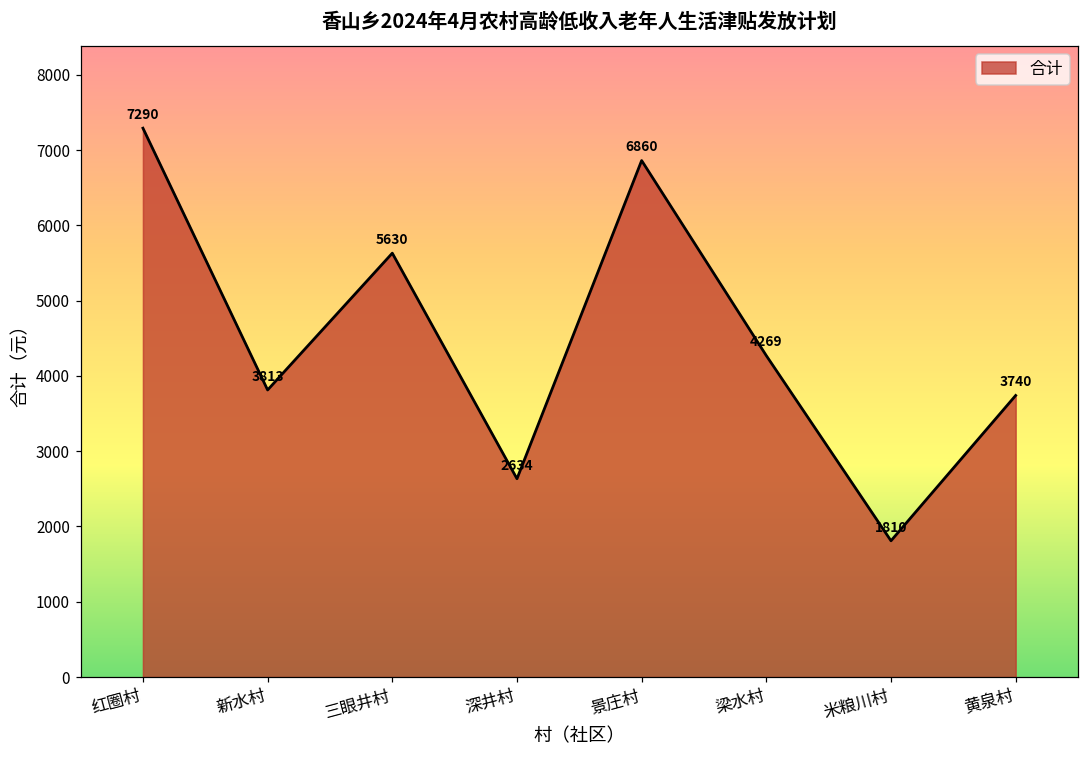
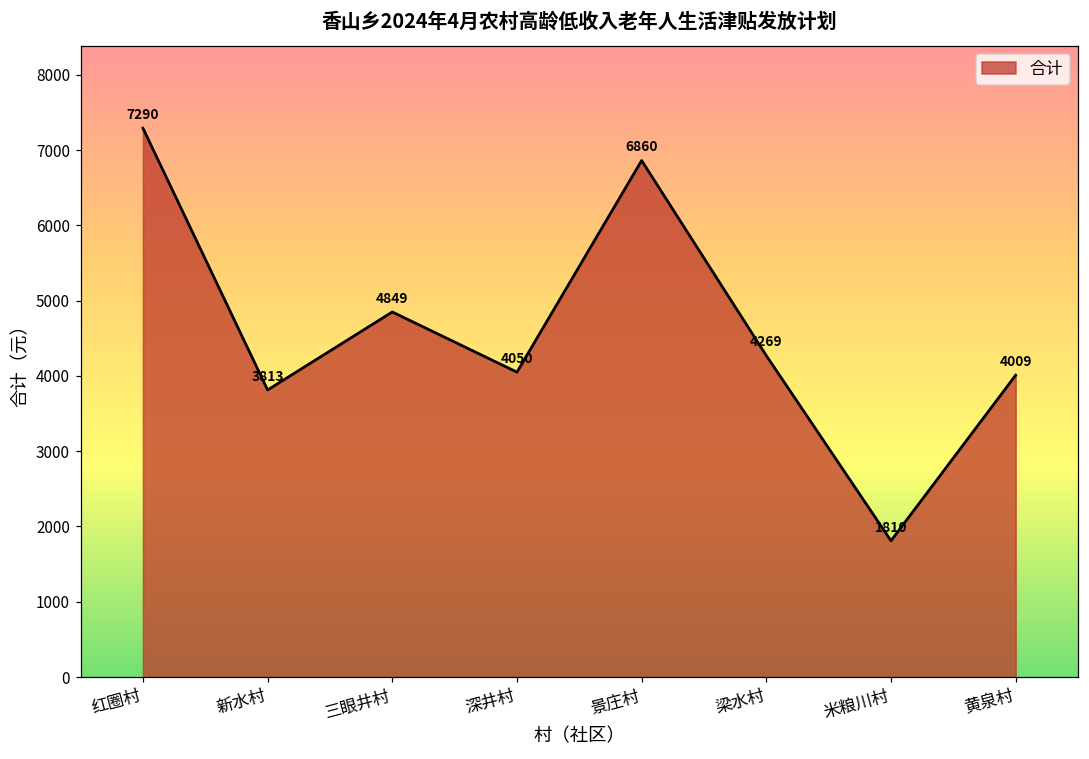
  {
    "红圈村": 7290,
    "新水村": 3813,
-   "三眼井村": 5630,
-   "深井村": 2634,
+   "三眼井村": 4849,
+   "深井村": 4050,
    "景庄村": 6860,
    "梁水村": 4269,
    "米粮川村": 1810,
-   "黄泉村": 3740
+   "黄泉村": 4009
  }
